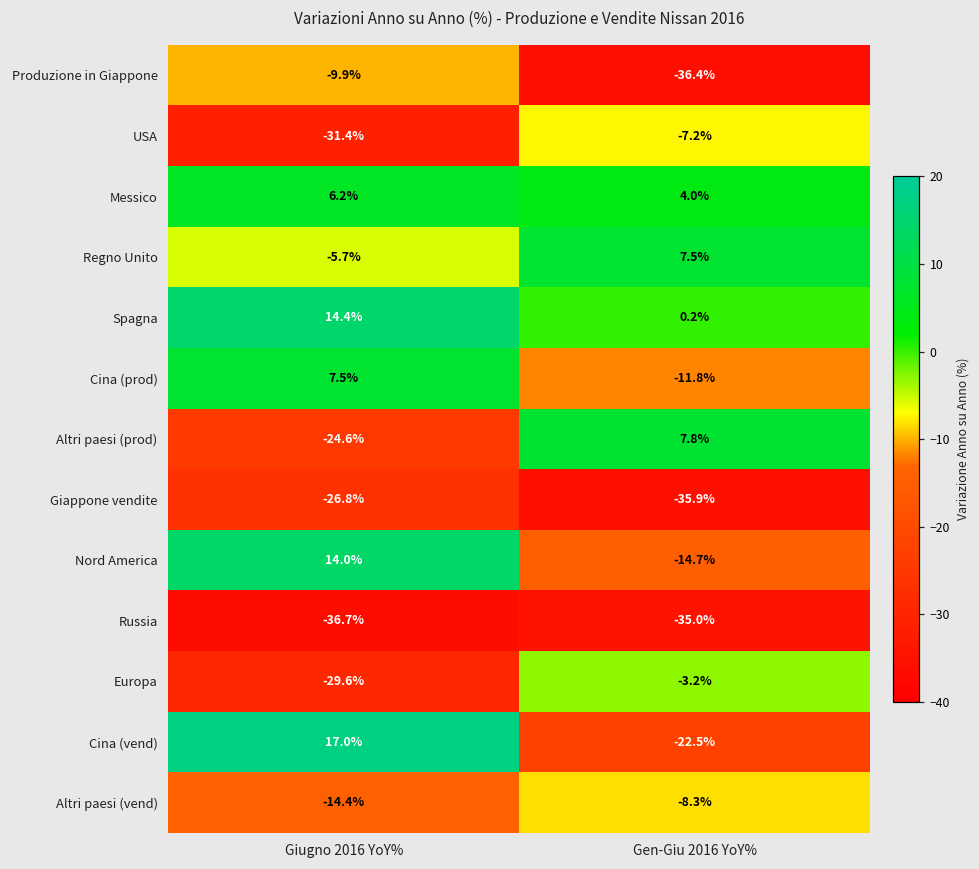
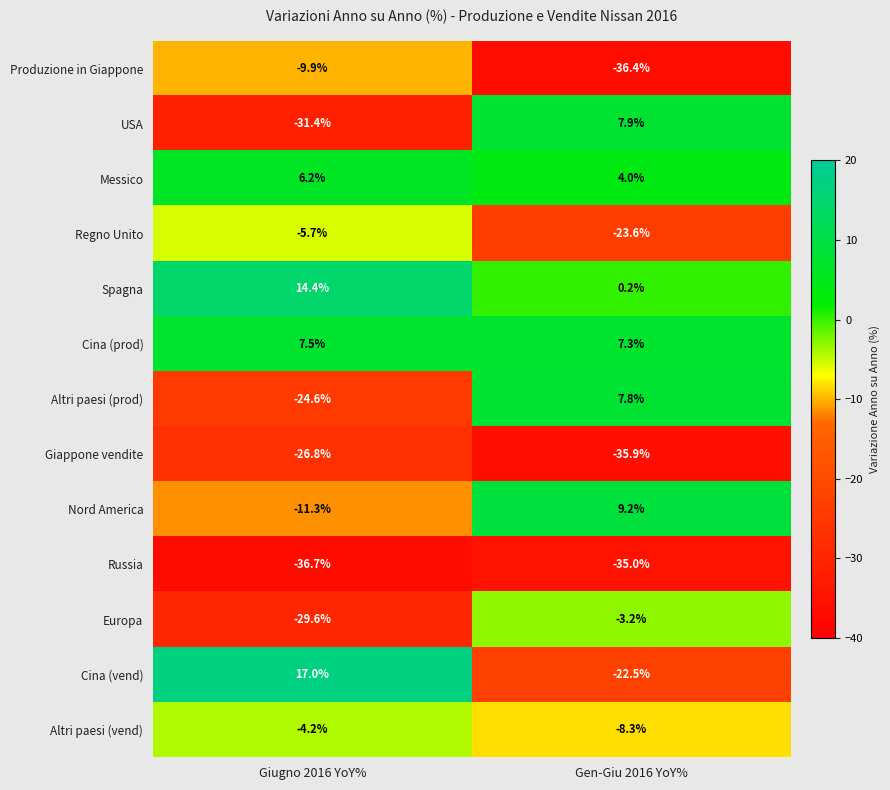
  {
    "Produzione in Giappone": {
      "Giugno 2016 YoY%": "-9.9%",
      "Gen-Giu 2016 YoY%": "-36.4%"
    },
    "USA": {
      "Giugno 2016 YoY%": "-31.4%",
-     "Gen-Giu 2016 YoY%": "-7.2%"
+     "Gen-Giu 2016 YoY%": "7.9%"
    },
    "Messico": {
      "Giugno 2016 YoY%": "6.2%",
      "Gen-Giu 2016 YoY%": "4.0%"
    },
    "Regno Unito": {
      "Giugno 2016 YoY%": "-5.7%",
-     "Gen-Giu 2016 YoY%": "7.5%"
+     "Gen-Giu 2016 YoY%": "-23.6%"
    },
    "Spagna": {
      "Giugno 2016 YoY%": "14.4%",
      "Gen-Giu 2016 YoY%": "0.2%"
    },
    "Cina (prod)": {
      "Giugno 2016 YoY%": "7.5%",
-     "Gen-Giu 2016 YoY%": "-11.8%"
+     "Gen-Giu 2016 YoY%": "7.3%"
    },
    "Altri paesi (prod)": {
      "Giugno 2016 YoY%": "-24.6%",
      "Gen-Giu 2016 YoY%": "7.8%"
    },
    "Giappone vendite": {
      "Giugno 2016 YoY%": "-26.8%",
      "Gen-Giu 2016 YoY%": "-35.9%"
    },
    "Nord America": {
-     "Giugno 2016 YoY%": "14.0%",
-     "Gen-Giu 2016 YoY%": "-14.7%"
+     "Giugno 2016 YoY%": "-11.3%",
+     "Gen-Giu 2016 YoY%": "9.2%"
    },
    "Russia": {
      "Giugno 2016 YoY%": "-36.7%",
      "Gen-Giu 2016 YoY%": "-35.0%"
    },
    "Europa": {
      "Giugno 2016 YoY%": "-29.6%",
      "Gen-Giu 2016 YoY%": "-3.2%"
    },
    "Cina (vend)": {
      "Giugno 2016 YoY%": "17.0%",
      "Gen-Giu 2016 YoY%": "-22.5%"
    },
    "Altri paesi (vend)": {
-     "Giugno 2016 YoY%": "-14.4%",
+     "Giugno 2016 YoY%": "-4.2%",
      "Gen-Giu 2016 YoY%": "-8.3%"
    }
  }
